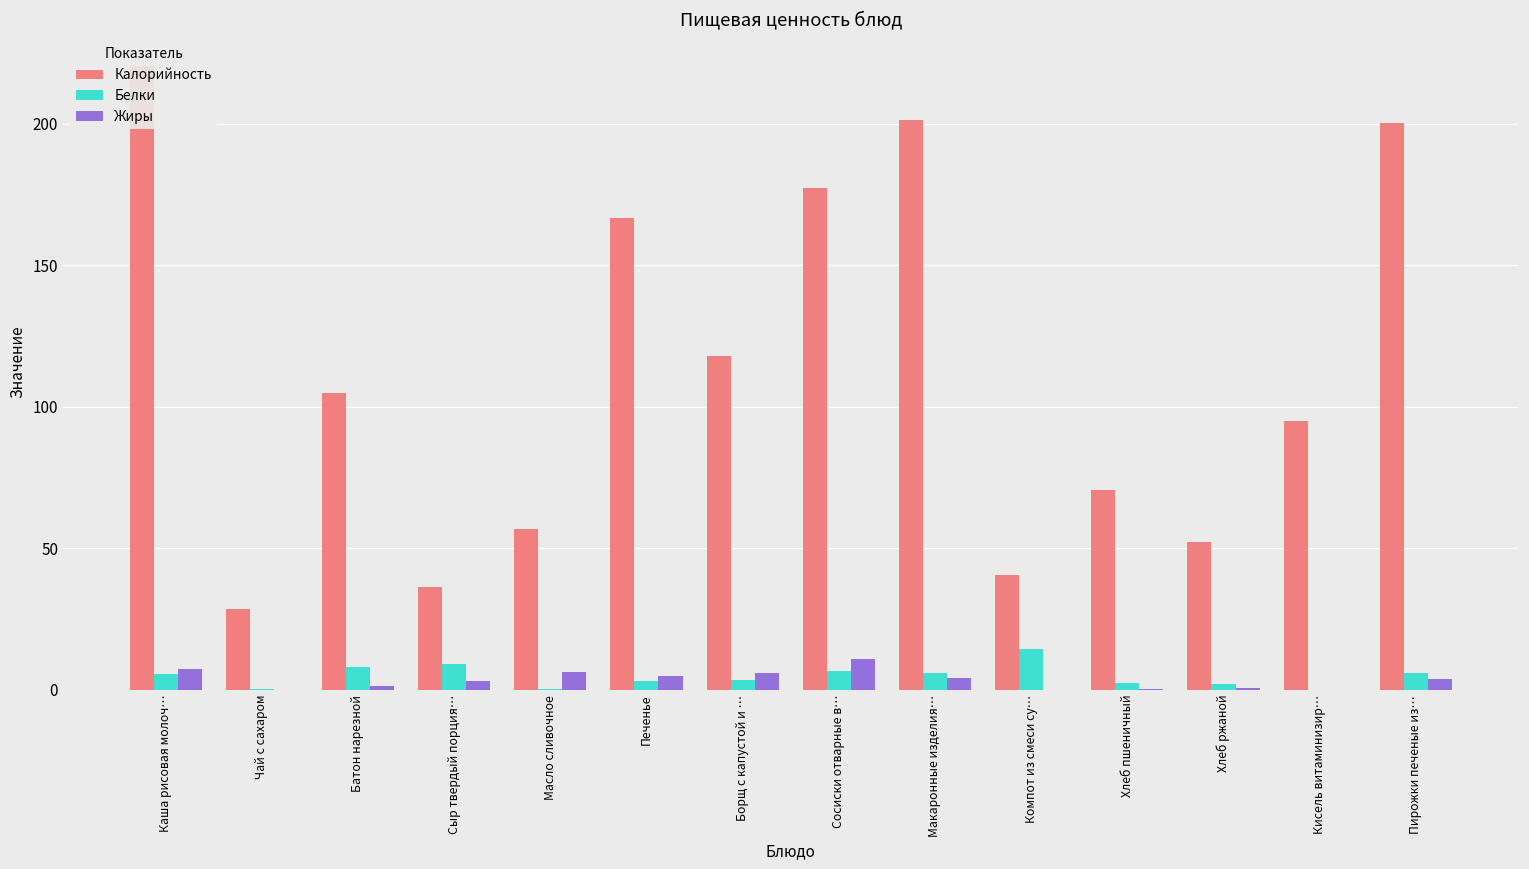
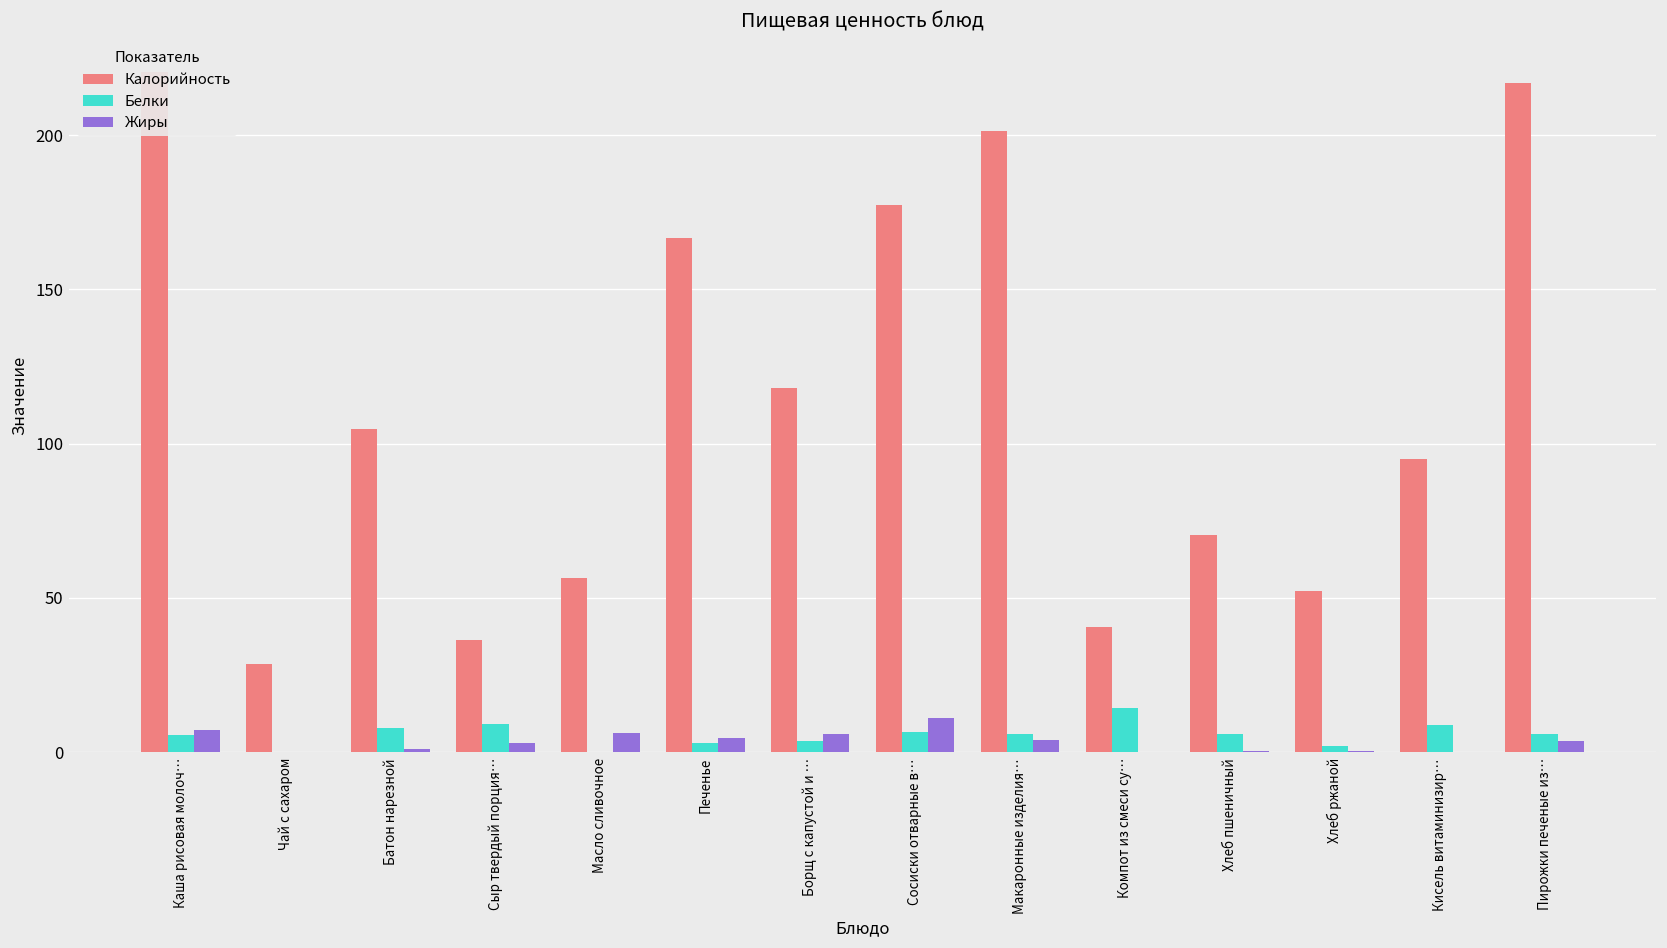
  {
    "Калорийность": {
      "Чай с сахаром": 28,
      "Батон нарезной": 105,
      "Сыр твердый порция…": 36,
      "Масло сливочное": 57,
      "Печенье": 167,
      "Борщ с капустой и …": 118,
      "Сосиски отварные в…": 177,
      "Макаронные изделия…": 201,
      "Компот из смеси су…": 40,
      "Хлеб пшеничный": 71,
      "Хлеб ржаной": 52,
      "Кисель витаминизир…": 95,
-     "Пирожки печеные из…": 200
+     "Пирожки печеные из…": 217
    },
    "Белки": {
      "Каша рисовая молоч…": 6,
      "Батон нарезной": 8,
      "Сыр твердый порция…": 9,
      "Печенье": 3,
      "Борщ с капустой и …": 4,
      "Сосиски отварные в…": 6,
      "Макаронные изделия…": 6,
      "Компот из смеси су…": 14,
-     "Хлеб пшеничный": 2,
+     "Хлеб пшеничный": 6,
      "Хлеб ржаной": 2,
-     "Кисель витаминизир…": 0,
+     "Кисель витаминизир…": 9,
      "Пирожки печеные из…": 6
    },
    "Жиры": {
      "Каша рисовая молоч…": 7,
      "Чай с сахаром": 0,
      "Батон нарезной": 1,
      "Сыр твердый порция…": 3,
      "Масло сливочное": 6,
      "Печенье": 5,
      "Борщ с капустой и …": 6,
      "Сосиски отварные в…": 11,
      "Макаронные изделия…": 4,
      "Компот из смеси су…": 0,
      "Кисель витаминизир…": 0,
      "Пирожки печеные из…": 4
    }
  }
